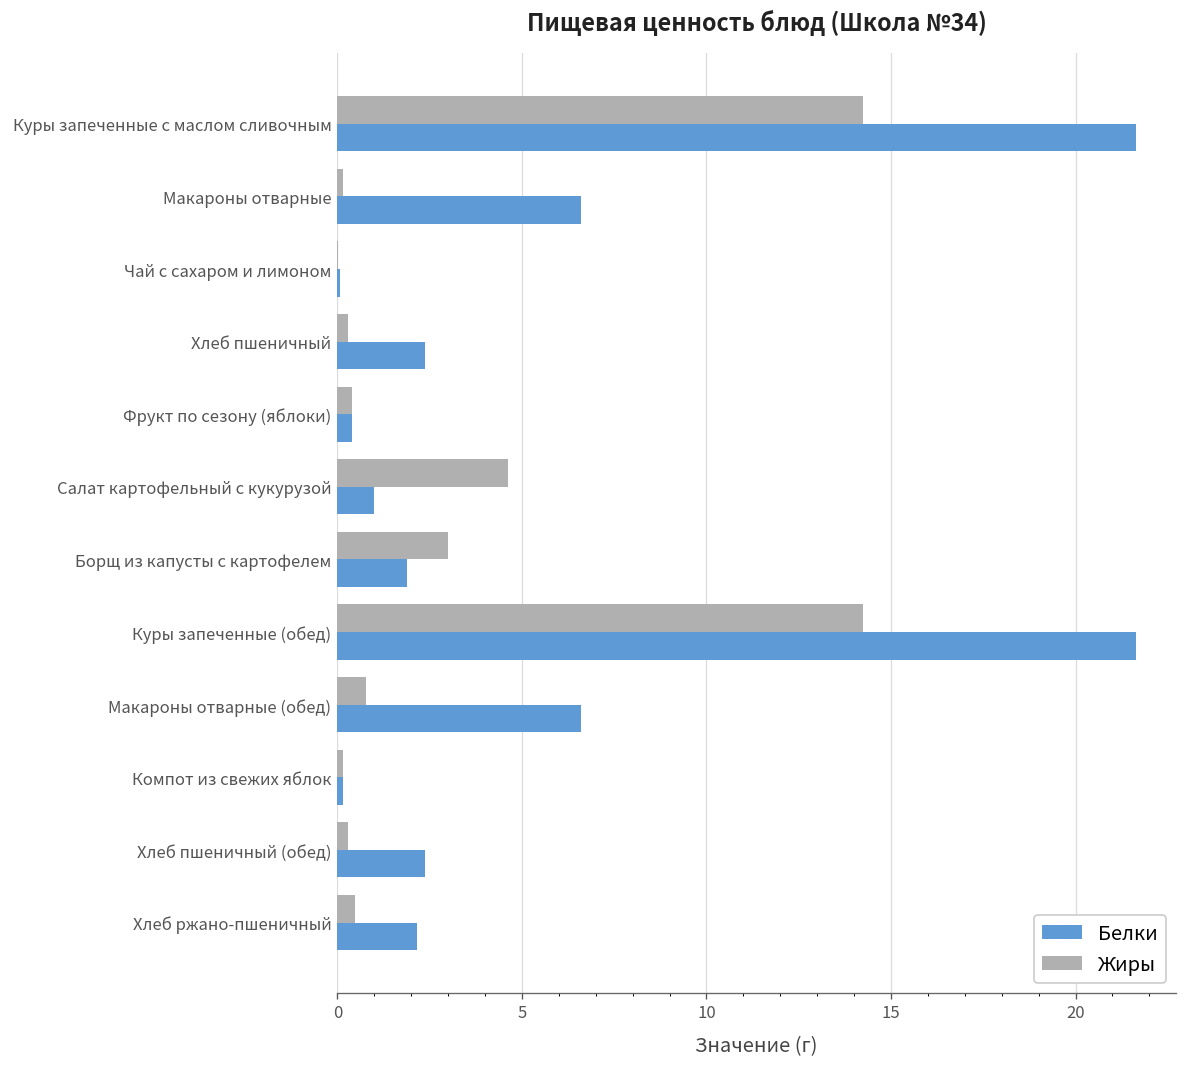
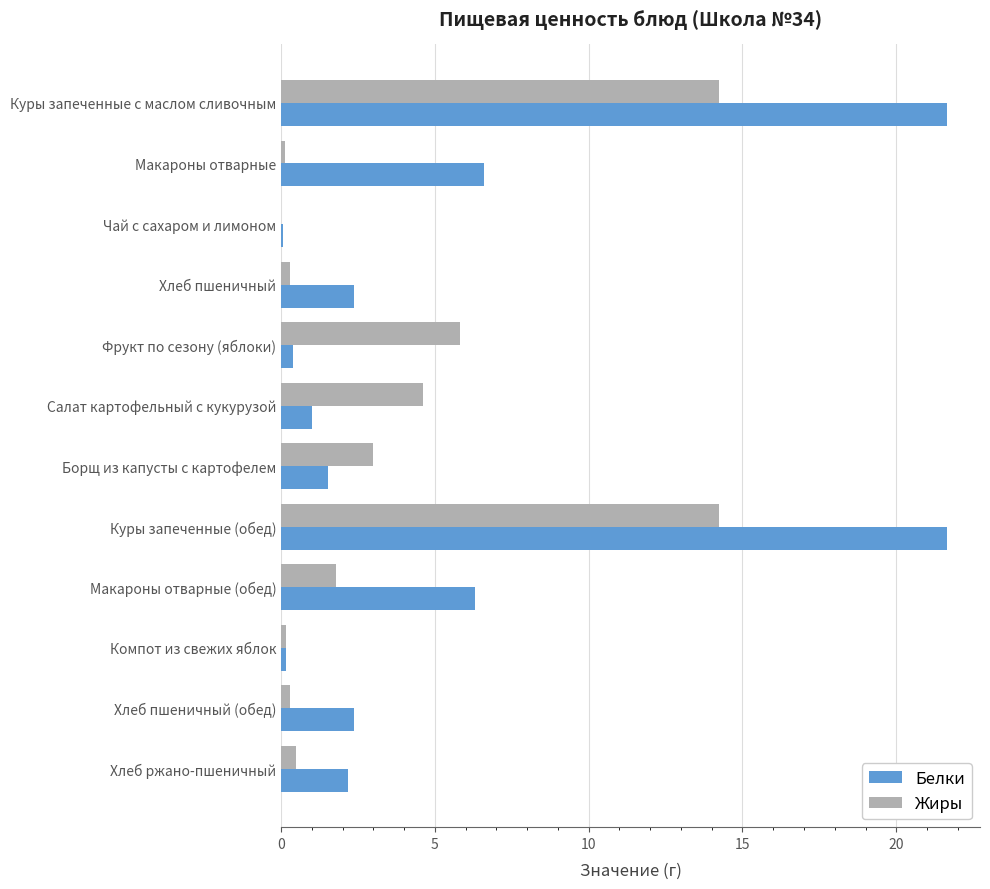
  {
    "Белки": {
      "Куры запеченные с маслом сливочным": 21.6,
      "Макароны отварные": 6.6,
      "Хлеб пшеничный": 2.4,
      "Фрукт по сезону (яблоки)": 0.4,
      "Салат картофельный с кукурузой": 1.0,
-     "Борщ из капусты с картофелем": 1.9,
+     "Борщ из капусты с картофелем": 1.5,
      "Куры запеченные (обед)": 21.6,
-     "Макароны отварные (обед)": 6.6,
+     "Макароны отварные (обед)": 6.3,
      "Компот из свежих яблок": 0.2,
      "Хлеб пшеничный (обед)": 2.4,
      "Хлеб ржано-пшеничный": 2.2
    },
    "Жиры": {
      "Куры запеченные с маслом сливочным": 14.2,
      "Макароны отварные": 0.1,
      "Хлеб пшеничный": 0.3,
-     "Фрукт по сезону (яблоки)": 0.4,
+     "Фрукт по сезону (яблоки)": 5.8,
      "Салат картофельный с кукурузой": 4.6,
      "Борщ из капусты с картофелем": 3.0,
      "Куры запеченные (обед)": 14.2,
-     "Макароны отварные (обед)": 0.8,
+     "Макароны отварные (обед)": 1.8,
      "Компот из свежих яблок": 0.2,
      "Хлеб пшеничный (обед)": 0.3,
      "Хлеб ржано-пшеничный": 0.5
    }
  }
